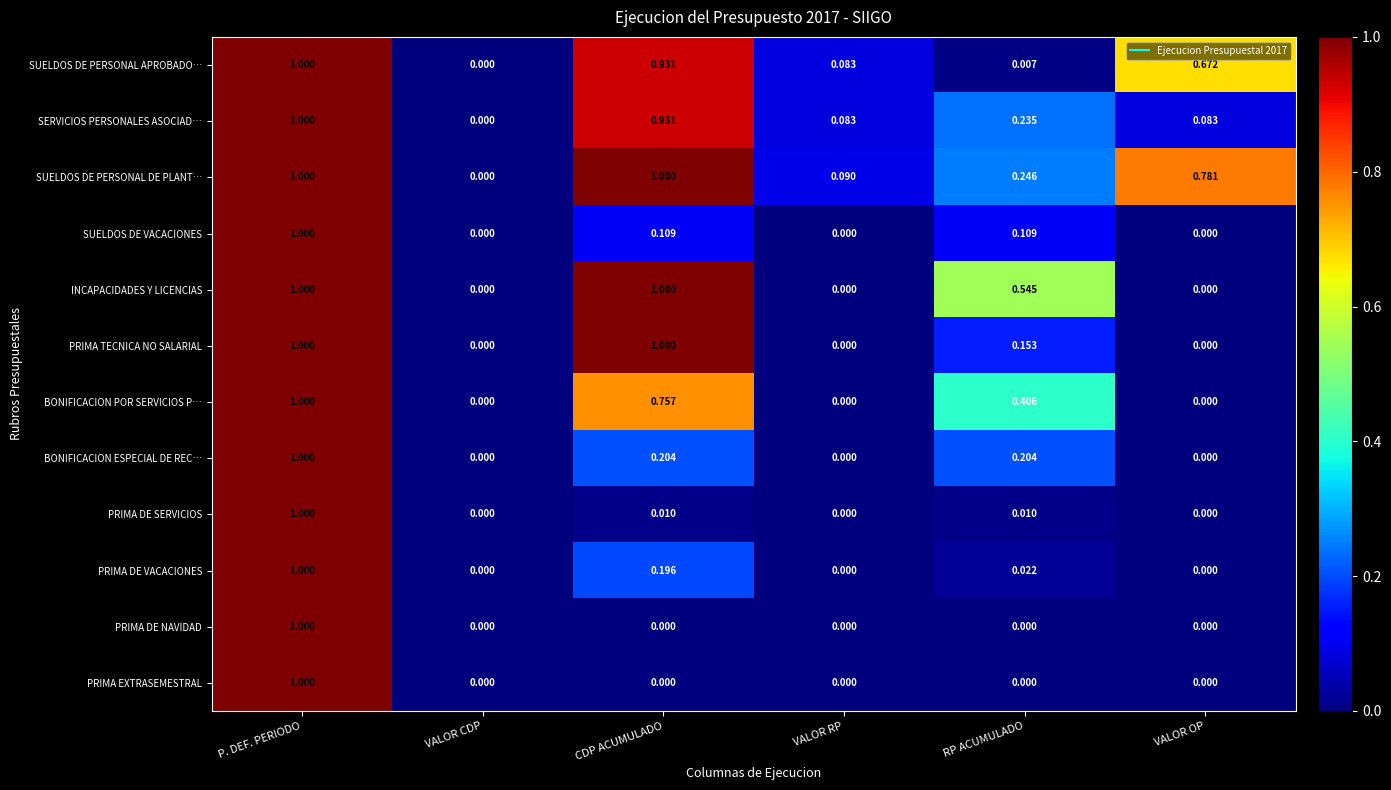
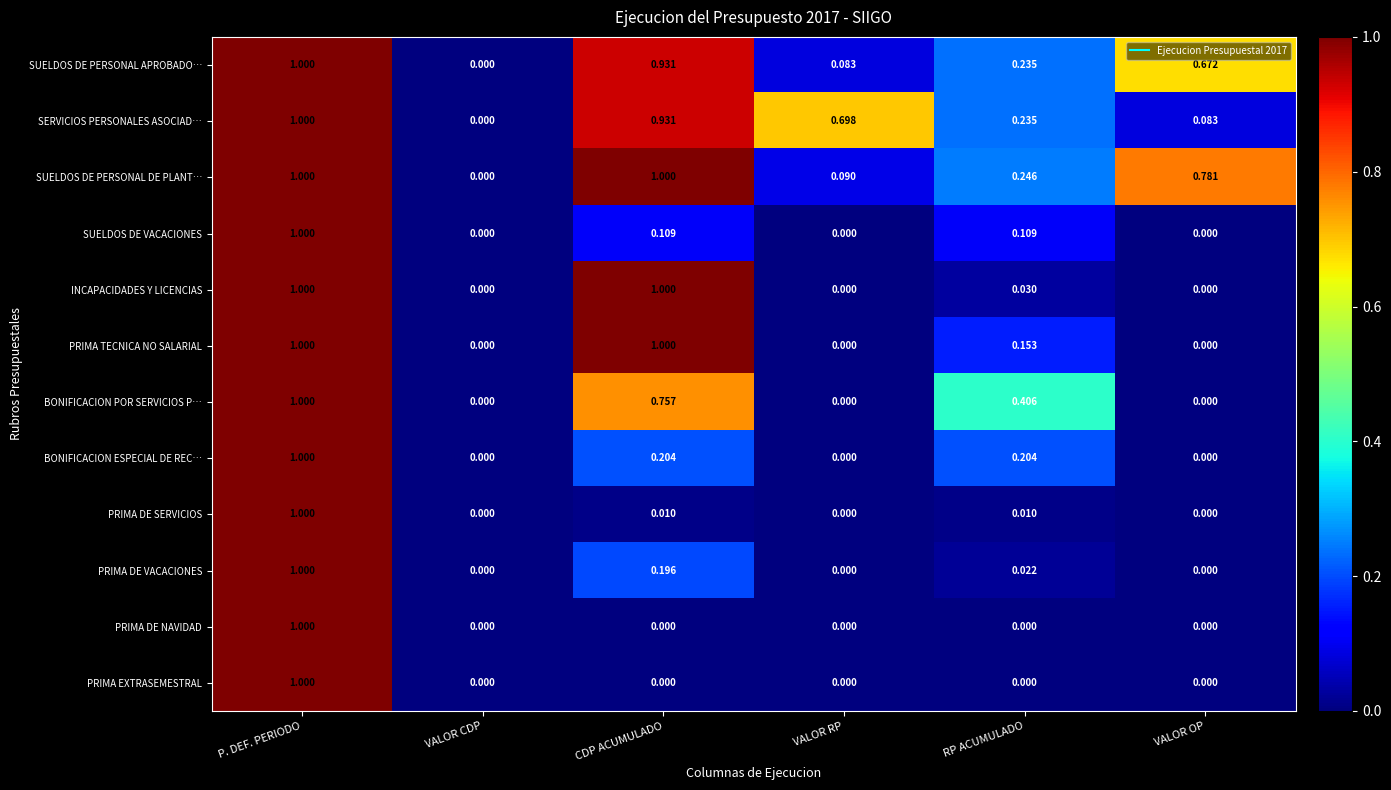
  {
    "SUELDOS DE PERSONAL APROBADO…": {
      "P. DEF. PERIODO": 1.000,
      "VALOR CDP": 0.000,
      "CDP ACUMULADO": 0.931,
      "VALOR RP": 0.083,
-     "RP ACUMULADO": 0.007,
+     "RP ACUMULADO": 0.235,
      "VALOR OP": 0.672
    },
    "SERVICIOS PERSONALES ASOCIAD…": {
      "P. DEF. PERIODO": 1.000,
      "VALOR CDP": 0.000,
      "CDP ACUMULADO": 0.931,
-     "VALOR RP": 0.083,
+     "VALOR RP": 0.698,
      "RP ACUMULADO": 0.235,
      "VALOR OP": 0.083
    },
    "SUELDOS DE PERSONAL DE PLANT…": {
      "P. DEF. PERIODO": 1.000,
      "VALOR CDP": 0.000,
      "CDP ACUMULADO": 1.000,
      "VALOR RP": 0.090,
      "RP ACUMULADO": 0.246,
      "VALOR OP": 0.781
    },
    "SUELDOS DE VACACIONES": {
      "P. DEF. PERIODO": 1.000,
      "VALOR CDP": 0.000,
      "CDP ACUMULADO": 0.109,
      "VALOR RP": 0.000,
      "RP ACUMULADO": 0.109,
      "VALOR OP": 0.000
    },
    "INCAPACIDADES Y LICENCIAS": {
      "P. DEF. PERIODO": 1.000,
      "VALOR CDP": 0.000,
      "CDP ACUMULADO": 1.000,
      "VALOR RP": 0.000,
-     "RP ACUMULADO": 0.545,
+     "RP ACUMULADO": 0.030,
      "VALOR OP": 0.000
    },
    "PRIMA TECNICA NO SALARIAL": {
      "P. DEF. PERIODO": 1.000,
      "VALOR CDP": 0.000,
      "CDP ACUMULADO": 1.000,
      "VALOR RP": 0.000,
      "RP ACUMULADO": 0.153,
      "VALOR OP": 0.000
    },
    "BONIFICACION POR SERVICIOS P…": {
      "P. DEF. PERIODO": 1.000,
      "VALOR CDP": 0.000,
      "CDP ACUMULADO": 0.757,
      "VALOR RP": 0.000,
      "RP ACUMULADO": 0.406,
      "VALOR OP": 0.000
    },
    "BONIFICACION ESPECIAL DE REC…": {
      "P. DEF. PERIODO": 1.000,
      "VALOR CDP": 0.000,
      "CDP ACUMULADO": 0.204,
      "VALOR RP": 0.000,
      "RP ACUMULADO": 0.204,
      "VALOR OP": 0.000
    },
    "PRIMA DE SERVICIOS": {
      "P. DEF. PERIODO": 1.000,
      "VALOR CDP": 0.000,
      "CDP ACUMULADO": 0.010,
      "VALOR RP": 0.000,
      "RP ACUMULADO": 0.010,
      "VALOR OP": 0.000
    },
    "PRIMA DE VACACIONES": {
      "P. DEF. PERIODO": 1.000,
      "VALOR CDP": 0.000,
      "CDP ACUMULADO": 0.196,
      "VALOR RP": 0.000,
      "RP ACUMULADO": 0.022,
      "VALOR OP": 0.000
    },
    "PRIMA DE NAVIDAD": {
      "P. DEF. PERIODO": 1.000,
      "VALOR CDP": 0.000,
      "CDP ACUMULADO": 0.000,
      "VALOR RP": 0.000,
      "RP ACUMULADO": 0.000,
      "VALOR OP": 0.000
    },
    "PRIMA EXTRASEMESTRAL": {
      "P. DEF. PERIODO": 1.000,
      "VALOR CDP": 0.000,
      "CDP ACUMULADO": 0.000,
      "VALOR RP": 0.000,
      "RP ACUMULADO": 0.000,
      "VALOR OP": 0.000
    }
  }
